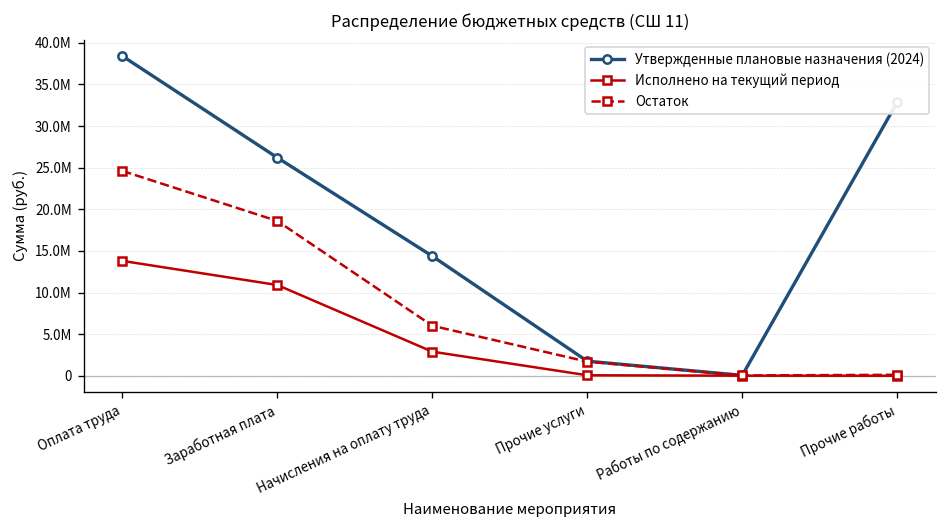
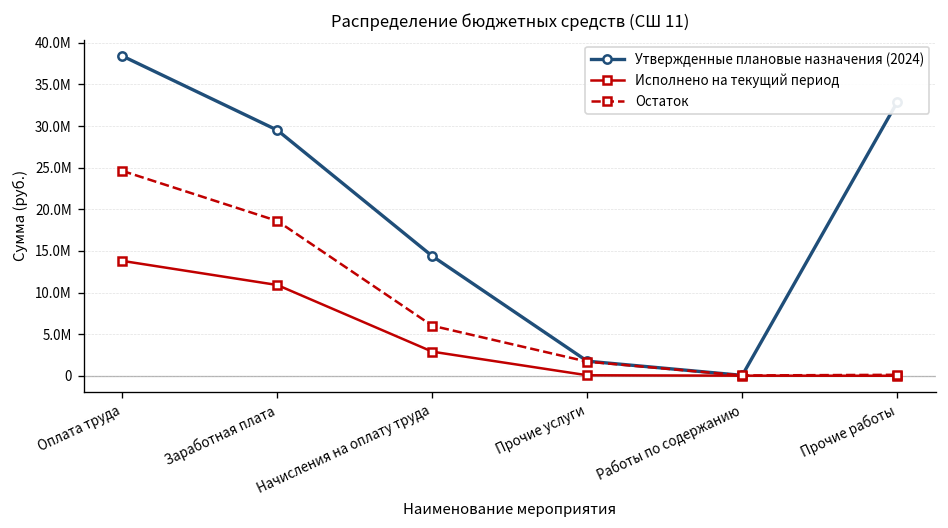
  {
    "Утвержденные плановые назначения (2024)": {
      "Оплата труда": 38000000,
-     "Заработная плата": 26000000,
+     "Заработная плата": 30000000,
      "Начисления на оплату труда": 14000000
    }
  }
